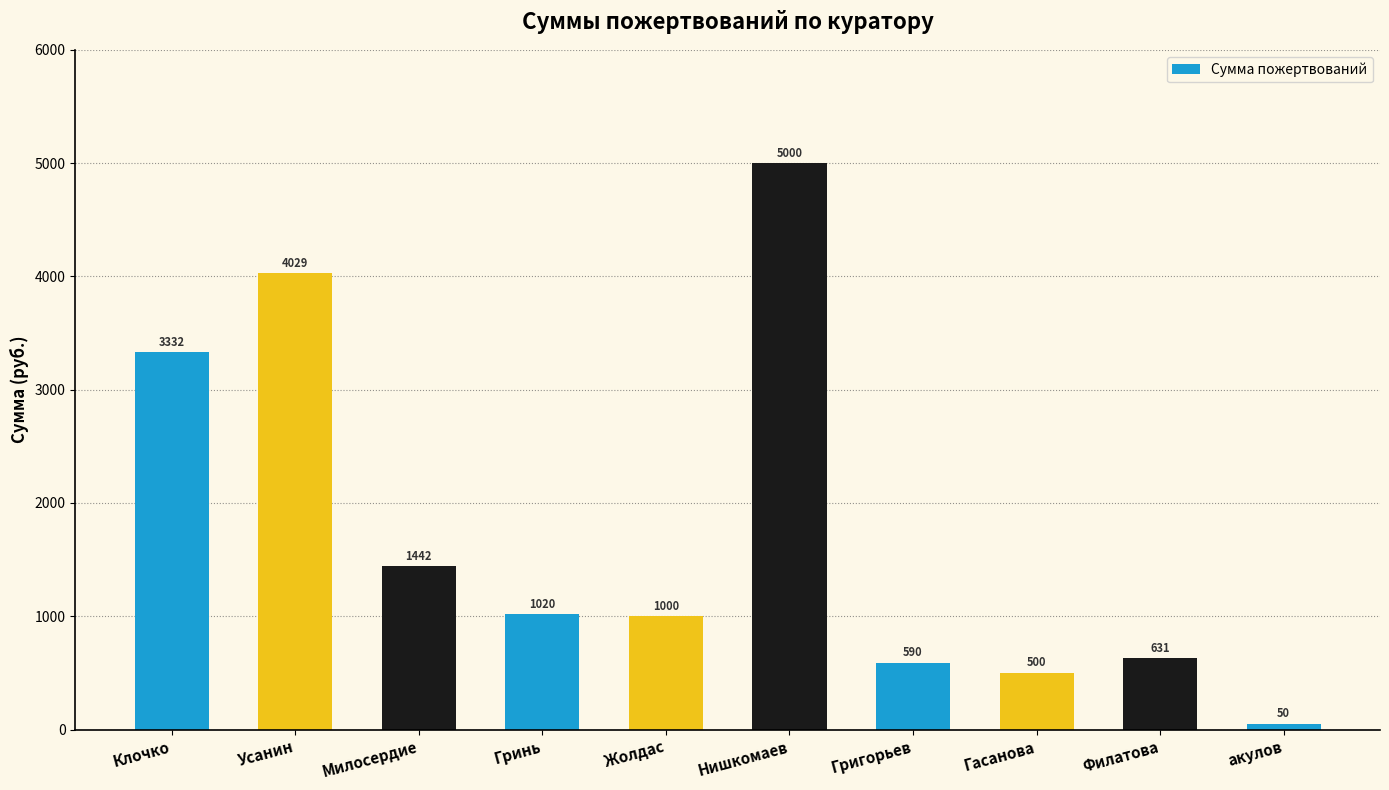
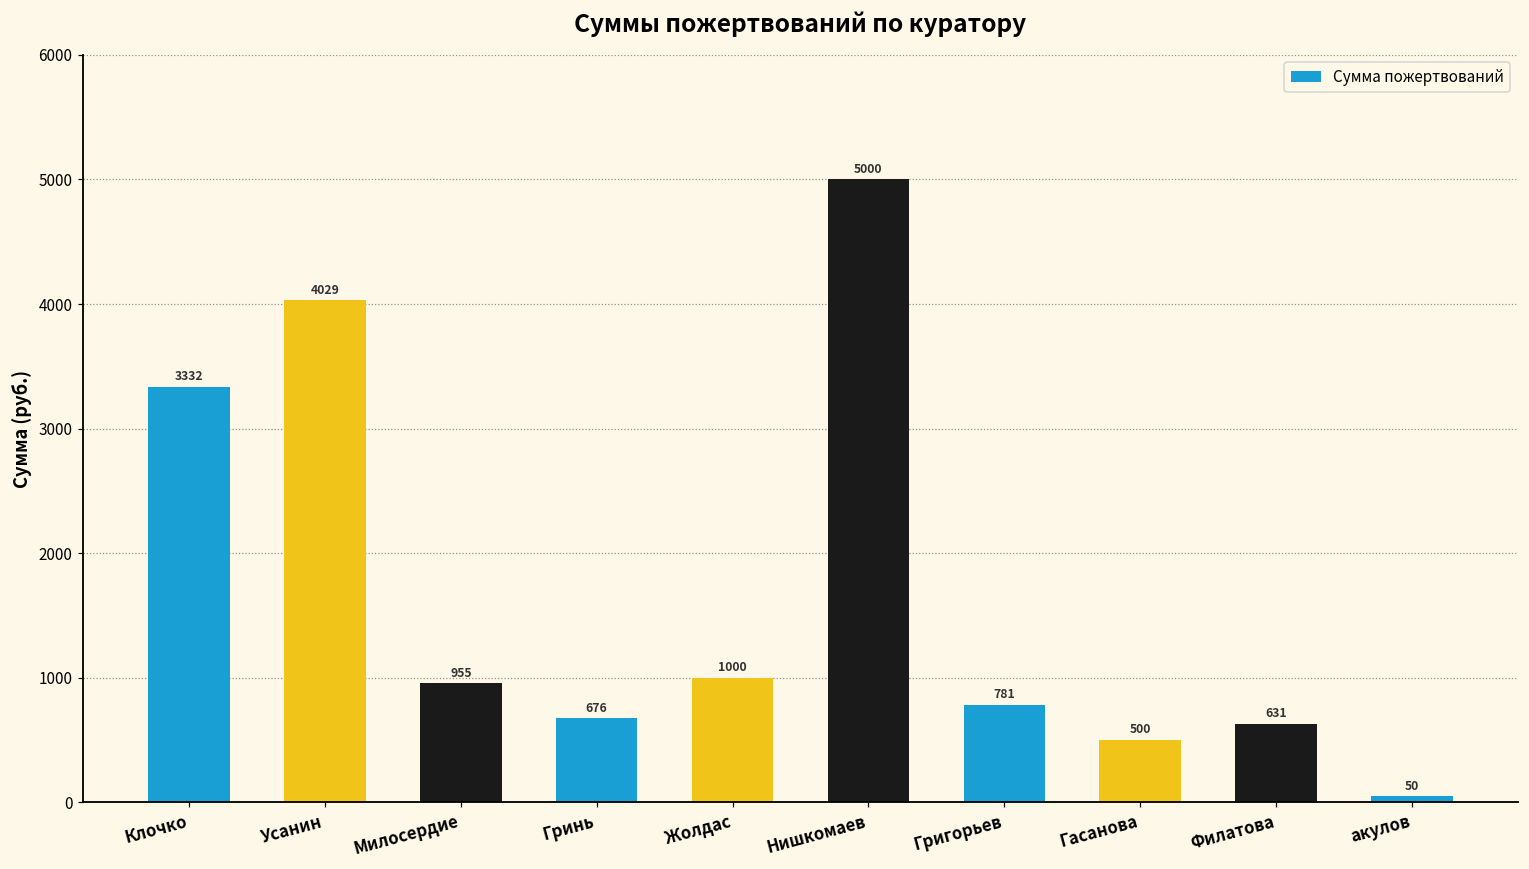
  {
    "Клочко": 3332,
    "Усанин": 4029,
-   "Милосердие": 1442,
-   "Гринь": 1020,
+   "Милосердие": 955,
+   "Гринь": 676,
    "Жолдас": 1000,
    "Нишкомаев": 5000,
-   "Григорьев": 590,
+   "Григорьев": 781,
    "Гасанова": 500,
    "Филатова": 631,
    "акулов": 50
  }
